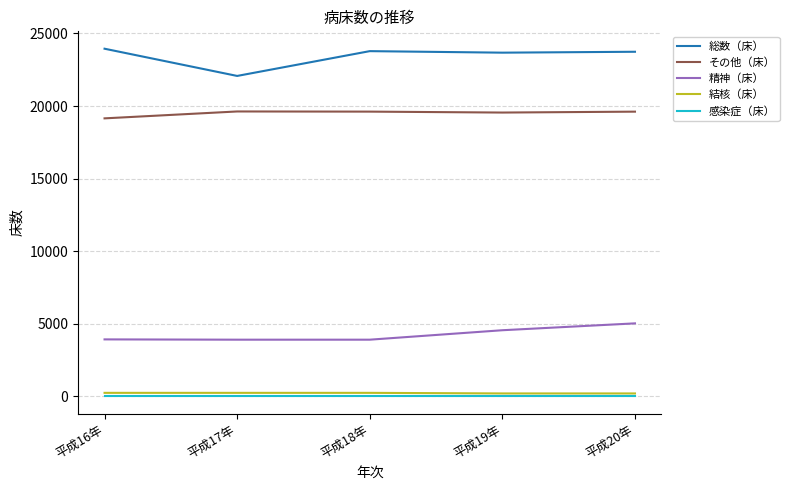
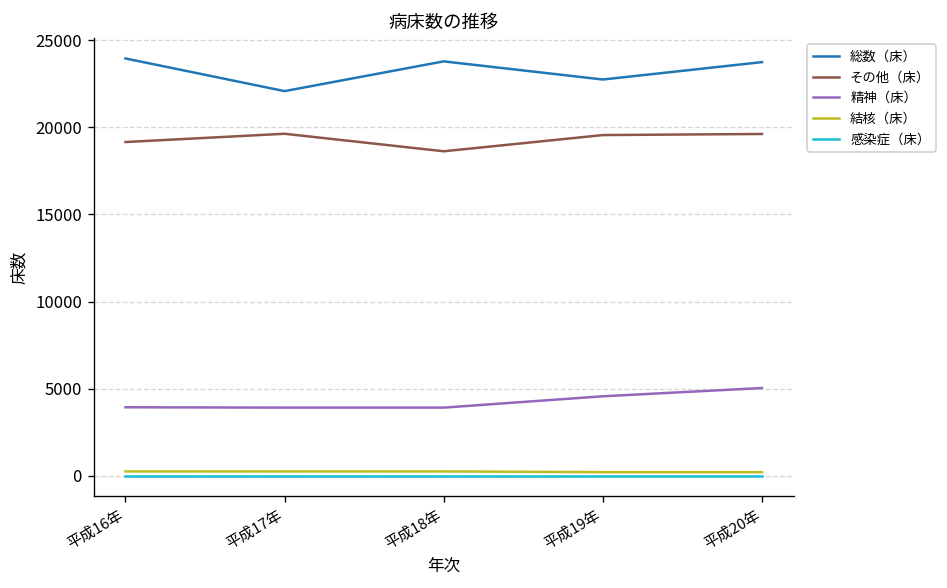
  {
    "総数（床）": {
      "平成16年": 24000,
      "平成17年": 22100,
      "平成18年": 23800,
-     "平成19年": 23700,
+     "平成19年": 22700,
      "平成20年": 23700
    },
    "その他（床）": {
      "平成16年": 19200,
      "平成17年": 19600,
-     "平成18年": 19600,
+     "平成18年": 18600,
      "平成19年": 19600,
      "平成20年": 19600
    },
    "精神（床）": {
      "平成16年": 3900,
      "平成17年": 3900,
      "平成18年": 3900,
      "平成19年": 4600,
      "平成20年": 5000
    },
    "結核（床）": {
      "平成16年": 200,
      "平成17年": 200,
      "平成18年": 200,
      "平成19年": 200,
      "平成20年": 200
    },
    "感染症（床）": {
      "平成16年": 0,
      "平成17年": 0,
      "平成18年": 0,
      "平成19年": 0,
      "平成20年": 0
    }
  }
